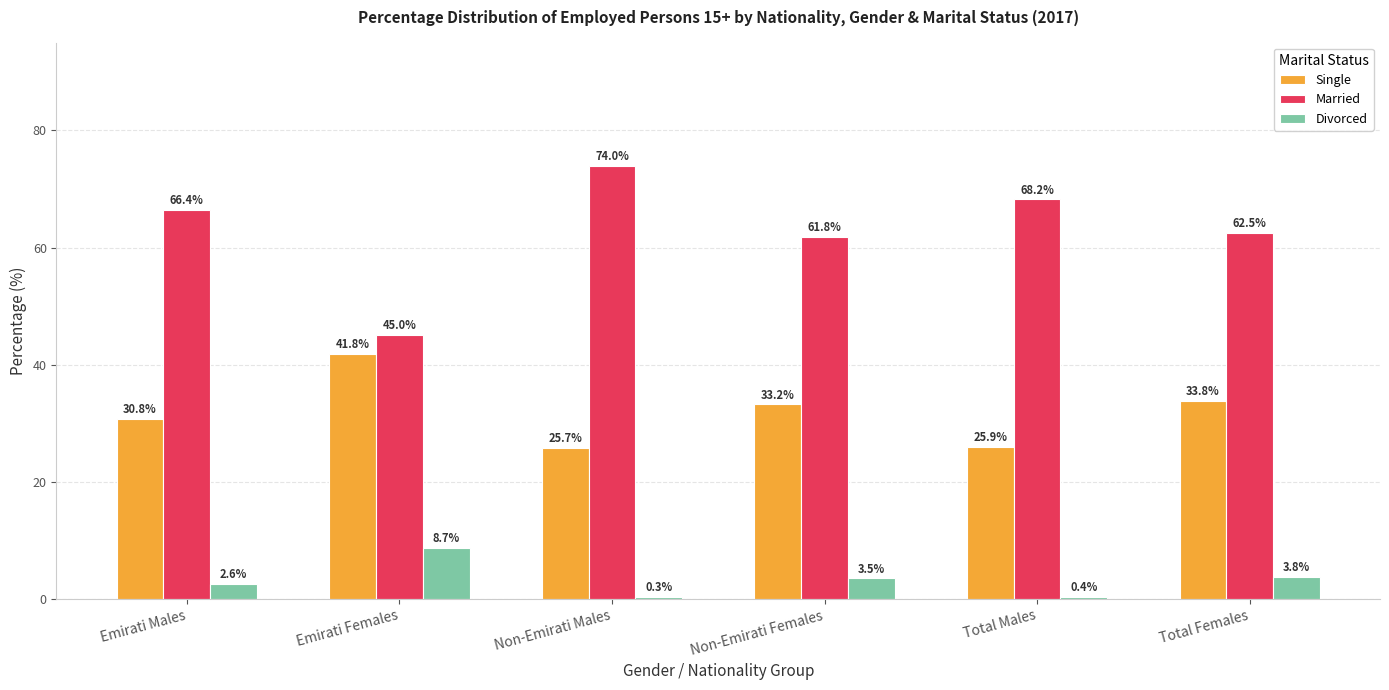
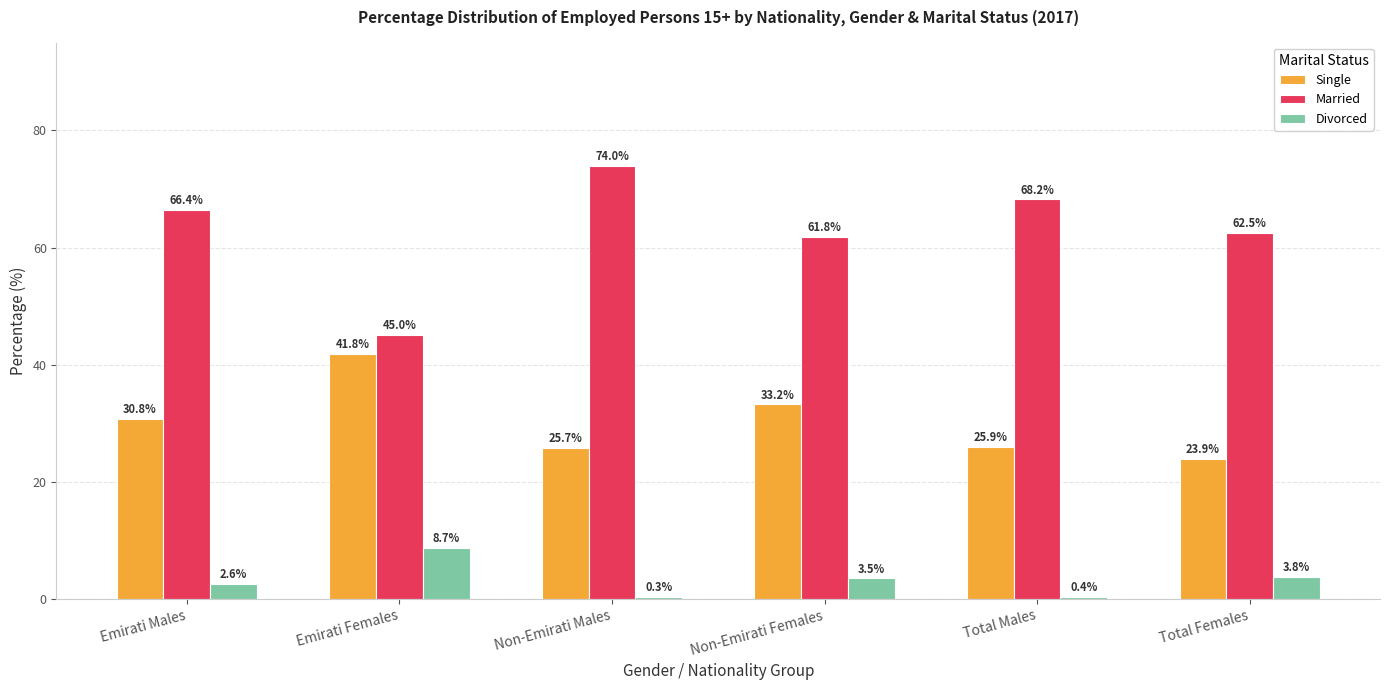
  {
    "Single": {
      "Emirati Males": "30.8%",
      "Emirati Females": "41.8%",
      "Non-Emirati Males": "25.7%",
      "Non-Emirati Females": "33.2%",
      "Total Males": "25.9%",
-     "Total Females": "33.8%"
+     "Total Females": "23.9%"
    },
    "Married": {
      "Emirati Males": "66.4%",
      "Emirati Females": "45.0%",
      "Non-Emirati Males": "74.0%",
      "Non-Emirati Females": "61.8%",
      "Total Males": "68.2%",
      "Total Females": "62.5%"
    },
    "Divorced": {
      "Emirati Males": "2.6%",
      "Emirati Females": "8.7%",
      "Non-Emirati Males": "0.3%",
      "Non-Emirati Females": "3.5%",
      "Total Males": "0.4%",
      "Total Females": "3.8%"
    }
  }
